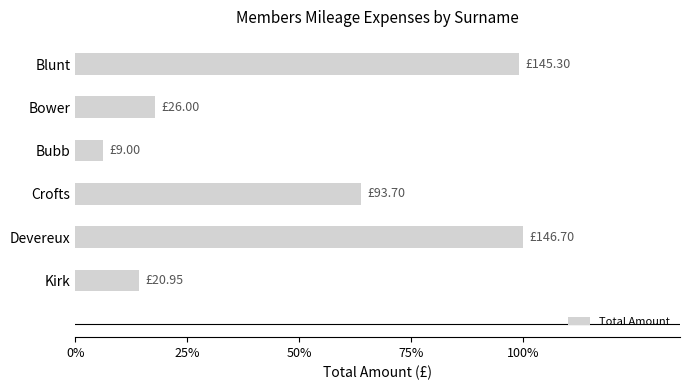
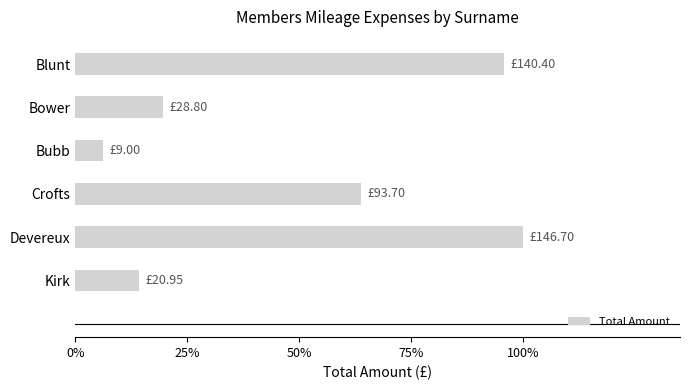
  {
-   "Blunt": "£145.30",
-   "Bower": "£26.00",
+   "Blunt": "£140.40",
+   "Bower": "£28.80",
    "Bubb": "£9.00",
    "Crofts": "£93.70",
    "Devereux": "£146.70",
    "Kirk": "£20.95"
  }
